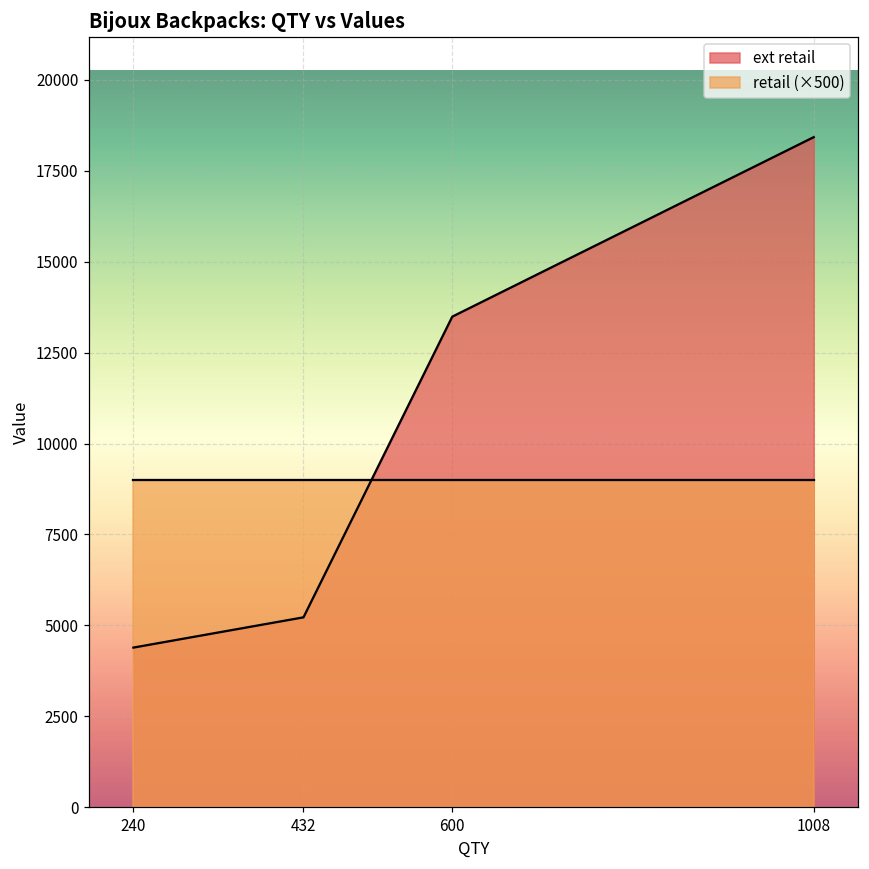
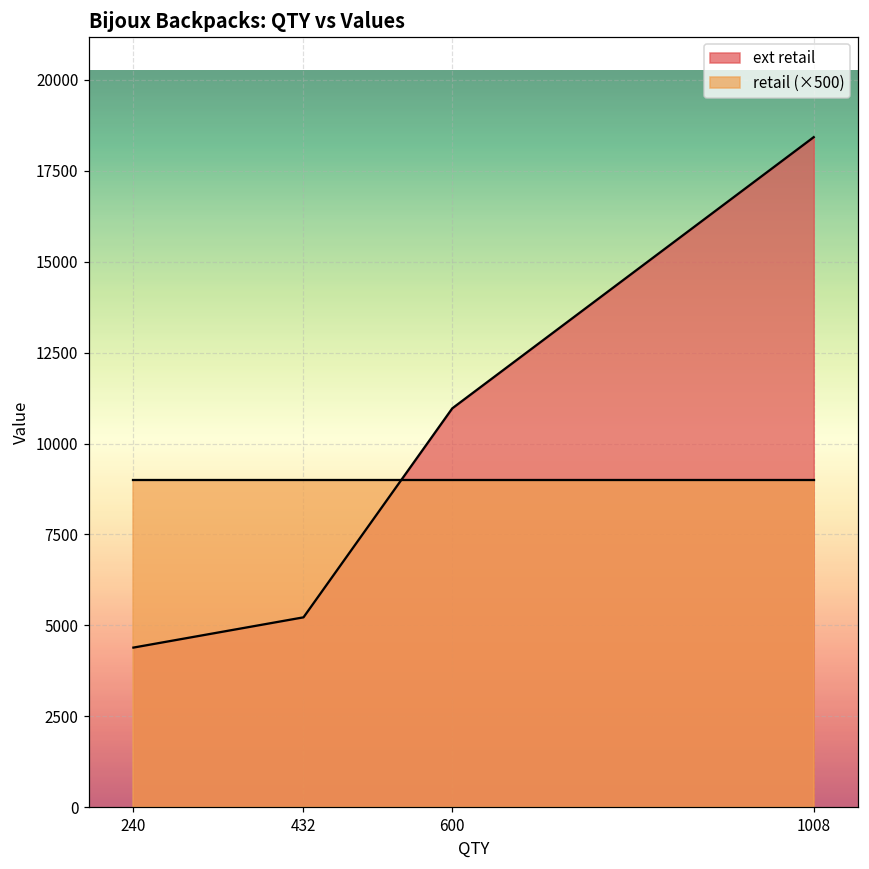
  {
    "ext retail": {
      "240": 4400,
      "432": 5200,
-     "600": 13500,
+     "600": 11000,
      "1008": 18400
    },
    "retail (×500)": {
      "240": 9000,
      "432": 9000,
      "600": 9000,
      "1008": 9000
    }
  }
